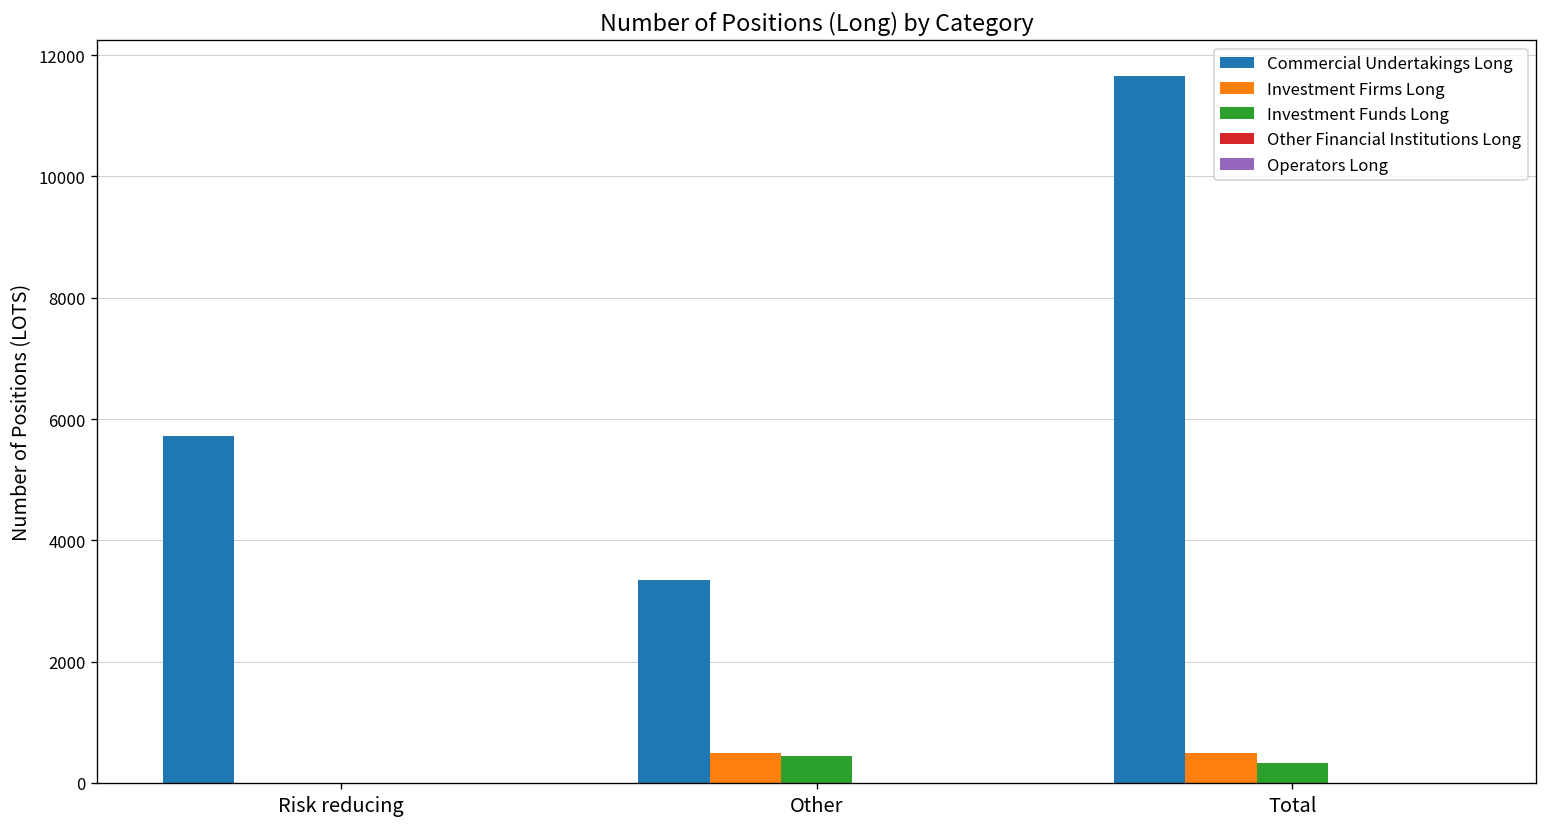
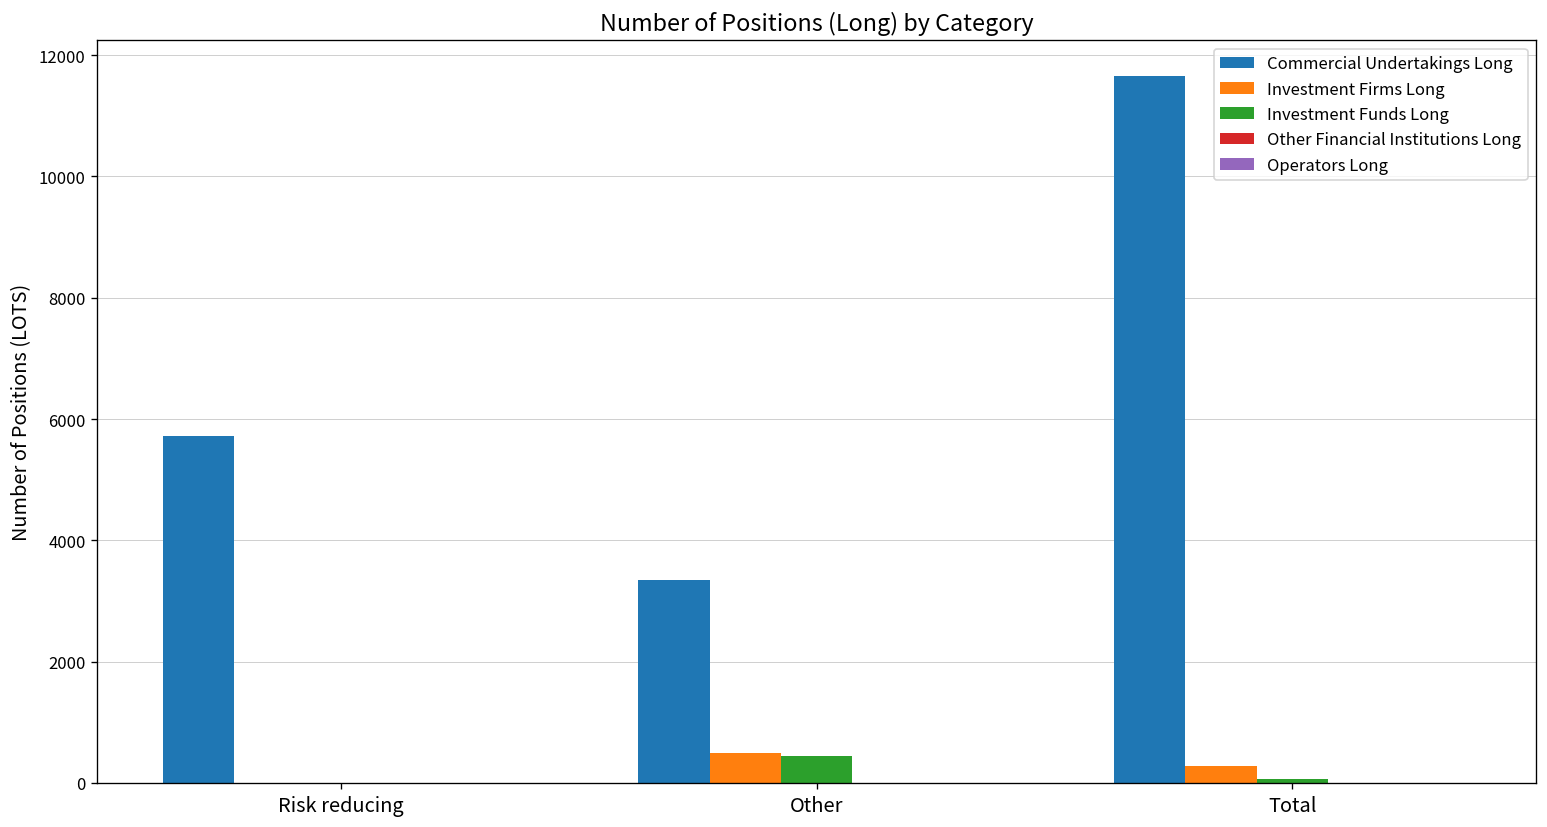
  {
    "Commercial Undertakings Long": {
      "Risk reducing": 5700,
      "Other": 3300,
      "Total": 11700
    },
    "Investment Firms Long": {
      "Risk reducing": 0,
      "Other": 500,
-     "Total": 500
+     "Total": 300
    },
    "Investment Funds Long": {
      "Risk reducing": 0,
      "Other": 400,
-     "Total": 300
+     "Total": 100
    },
    "Other Financial Institutions Long": {
      "Risk reducing": 0,
      "Other": 0,
      "Total": 0
    },
    "Operators Long": {
      "Risk reducing": 0,
      "Other": 0,
      "Total": 0
    }
  }
